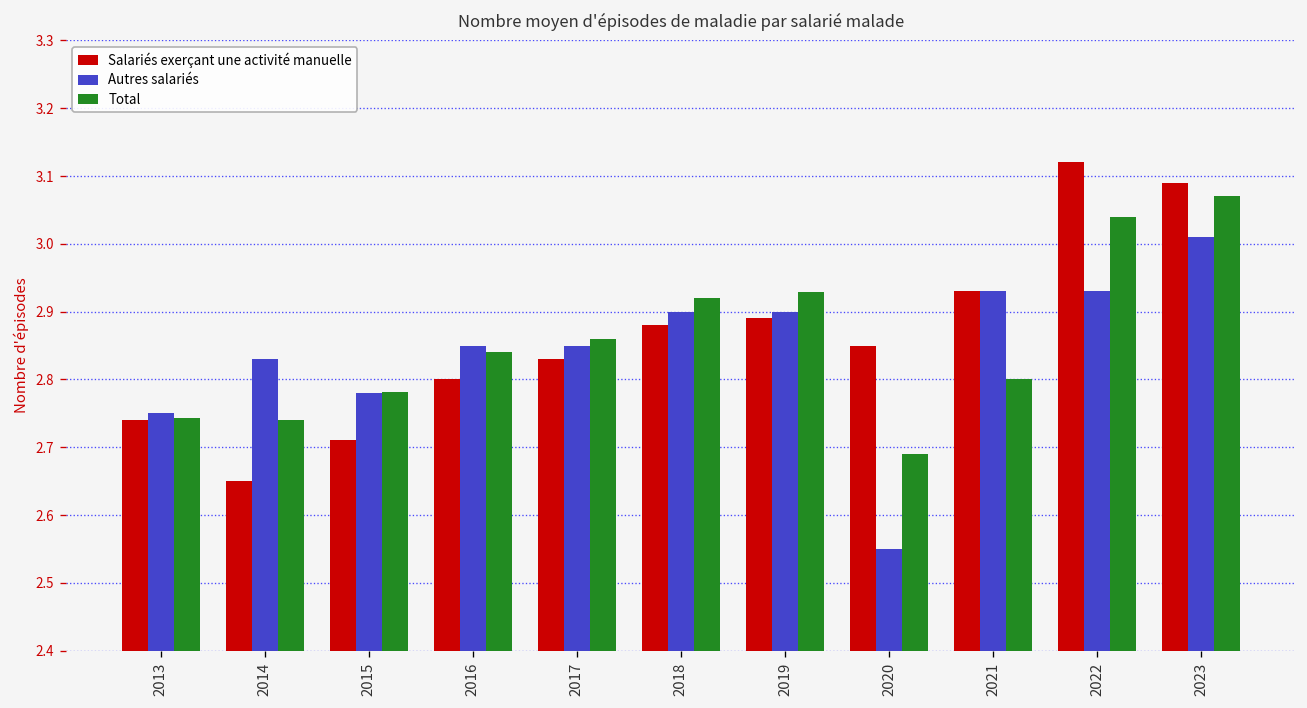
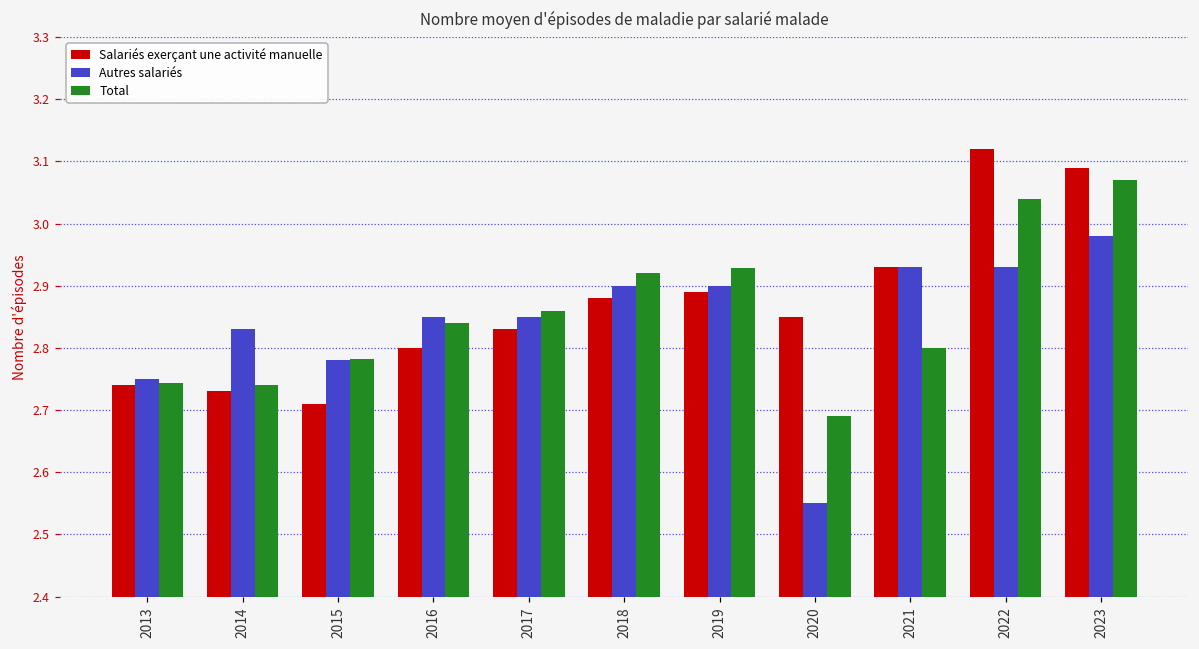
  {
    "Salariés exerçant une activité manuelle": {
      "2013": 2.74,
-     "2014": 2.65,
+     "2014": 2.73,
      "2015": 2.71,
      "2016": 2.80,
      "2017": 2.83,
      "2018": 2.88,
      "2019": 2.89,
      "2020": 2.85,
      "2021": 2.93,
      "2022": 3.12,
      "2023": 3.09
    },
    "Autres salariés": {
      "2013": 2.75,
      "2014": 2.83,
      "2015": 2.78,
      "2016": 2.85,
      "2017": 2.85,
      "2018": 2.90,
      "2019": 2.90,
      "2020": 2.55,
      "2021": 2.93,
      "2022": 2.93,
-     "2023": 3.01
+     "2023": 2.98
    },
    "Total": {
      "2013": 2.74,
      "2014": 2.74,
      "2015": 2.78,
      "2016": 2.84,
      "2017": 2.86,
      "2018": 2.92,
      "2019": 2.93,
      "2020": 2.69,
      "2021": 2.80,
      "2022": 3.04,
      "2023": 3.07
    }
  }
